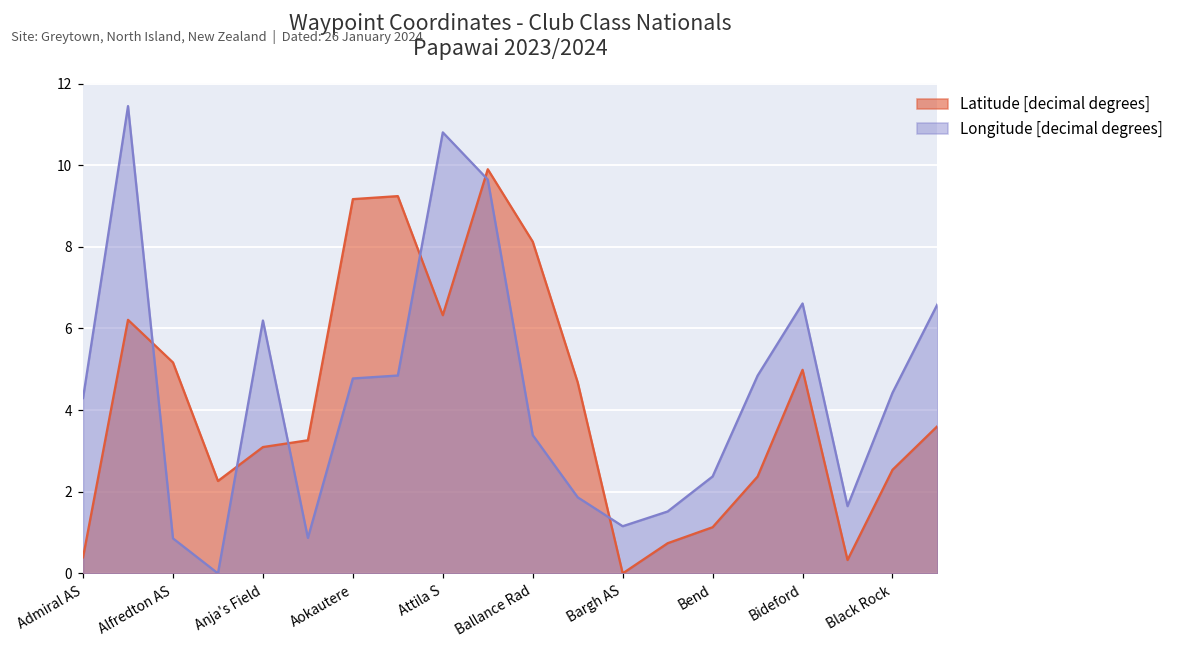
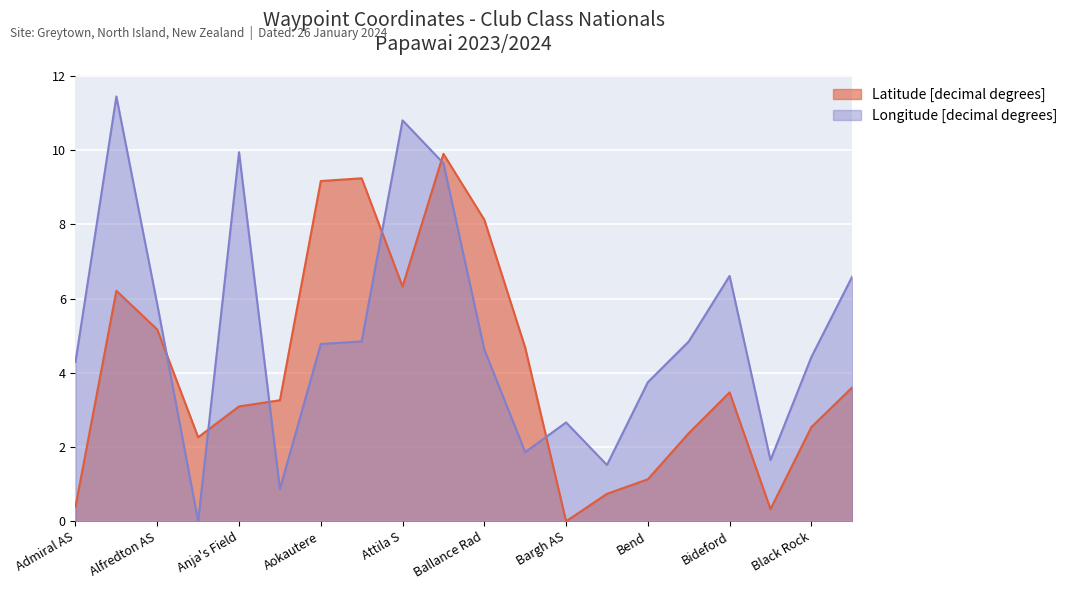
  {
    "Latitude [decimal degrees]": {
      "Admiral AS": 0.4,
      "Alfredton AS": 5.2,
      "Anja's Field": 3.1,
      "Aokautere": 9.2,
      "Attila S": 6.3,
      "Ballance Rad": 8.1,
      "Bargh AS": 0.0,
      "Bend": 1.1,
-     "Bideford": 5.0,
+     "Bideford": 3.5,
      "Black Rock": 2.5
    },
    "Longitude [decimal degrees]": {
      "Admiral AS": 4.3,
-     "Alfredton AS": 0.9,
-     "Anja's Field": 6.2,
+     "Alfredton AS": 5.8,
+     "Anja's Field": 9.9,
      "Aokautere": 4.8,
      "Attila S": 10.8,
-     "Ballance Rad": 3.4,
-     "Bargh AS": 1.2,
-     "Bend": 2.4,
+     "Ballance Rad": 4.6,
+     "Bargh AS": 2.7,
+     "Bend": 3.7,
      "Bideford": 6.6,
      "Black Rock": 4.4
    }
  }
